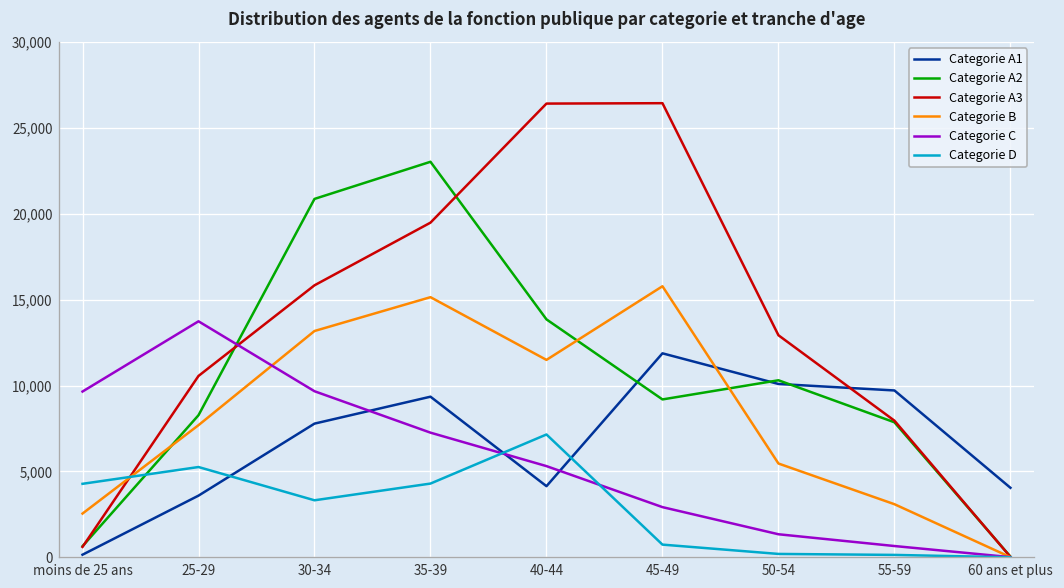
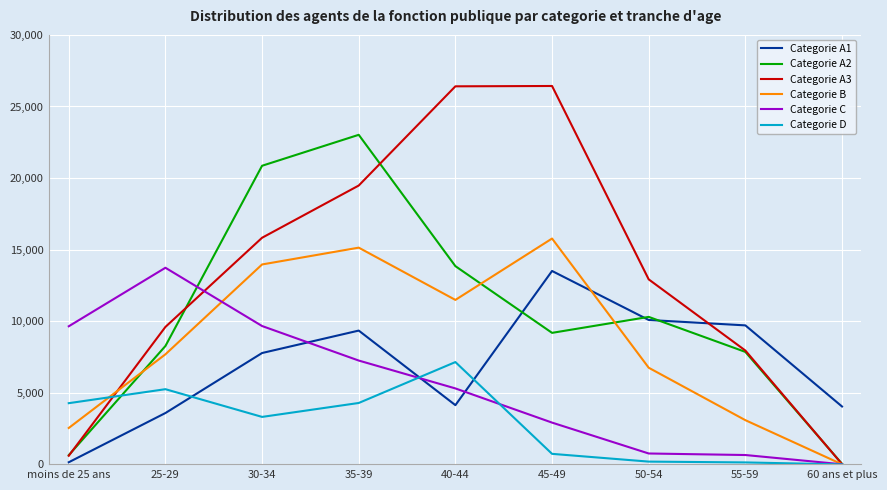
  {
    "Categorie A1": {
      "moins de 25 ans": "200",
      "25-29": "3,600",
      "30-34": "7,800",
      "35-39": "9,300",
      "40-44": "4,100",
-     "45-49": "11,900",
+     "45-49": "13,500",
      "50-54": "10,100",
      "55-59": "9,700",
      "60 ans et plus": "4,000"
    },
    "Categorie A2": {
      "25-29": "8,300",
      "30-34": "20,900",
      "35-39": "23,000",
      "40-44": "13,800",
      "45-49": "9,200",
      "50-54": "10,300"
    },
    "Categorie A3": {
-     "25-29": "10,600",
+     "25-29": "9,600",
      "30-34": "15,800",
      "35-39": "19,500",
      "40-44": "26,400",
      "45-49": "26,400",
      "50-54": "12,900"
    },
    "Categorie B": {
      "moins de 25 ans": "2,500",
      "25-29": "7,700",
-     "30-34": "13,200",
+     "30-34": "14,000",
      "35-39": "15,100",
      "40-44": "11,500",
      "45-49": "15,800",
-     "50-54": "5,500",
+     "50-54": "6,800",
      "55-59": "3,100"
    },
    "Categorie C": {
      "moins de 25 ans": "9,600",
      "25-29": "13,700",
      "30-34": "9,700",
      "35-39": "7,300",
      "40-44": "5,300",
      "45-49": "2,900",
-     "50-54": "1,300",
+     "50-54": "800",
      "55-59": "700"
    },
    "Categorie D": {
      "moins de 25 ans": "4,300",
      "25-29": "5,300",
      "30-34": "3,300",
      "35-39": "4,300",
      "40-44": "7,200",
      "45-49": "700",
      "50-54": "200",
      "55-59": "100"
    }
  }
